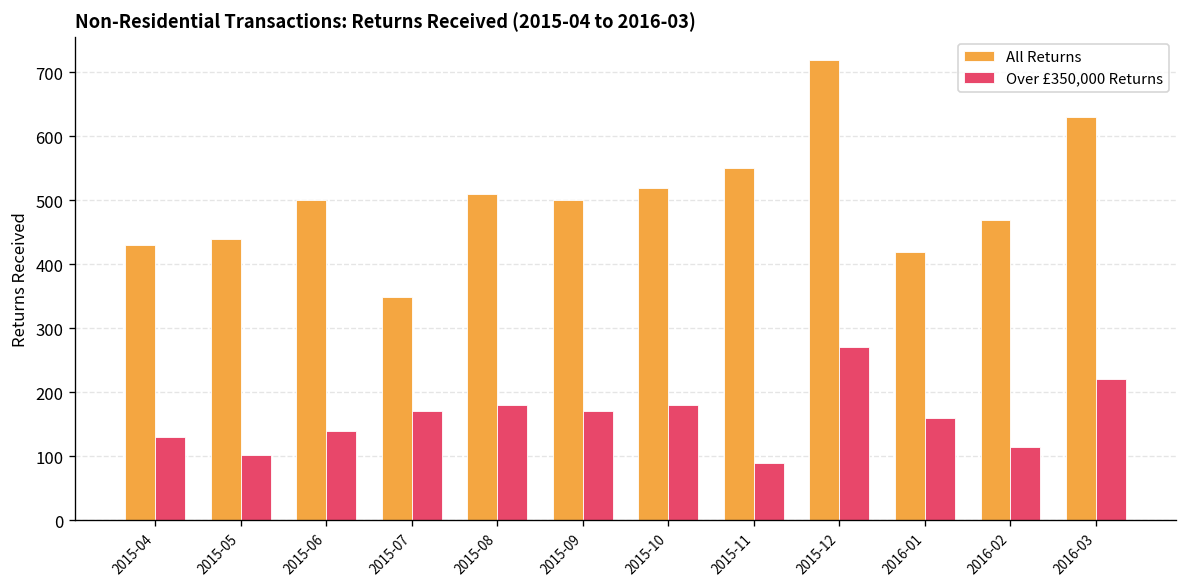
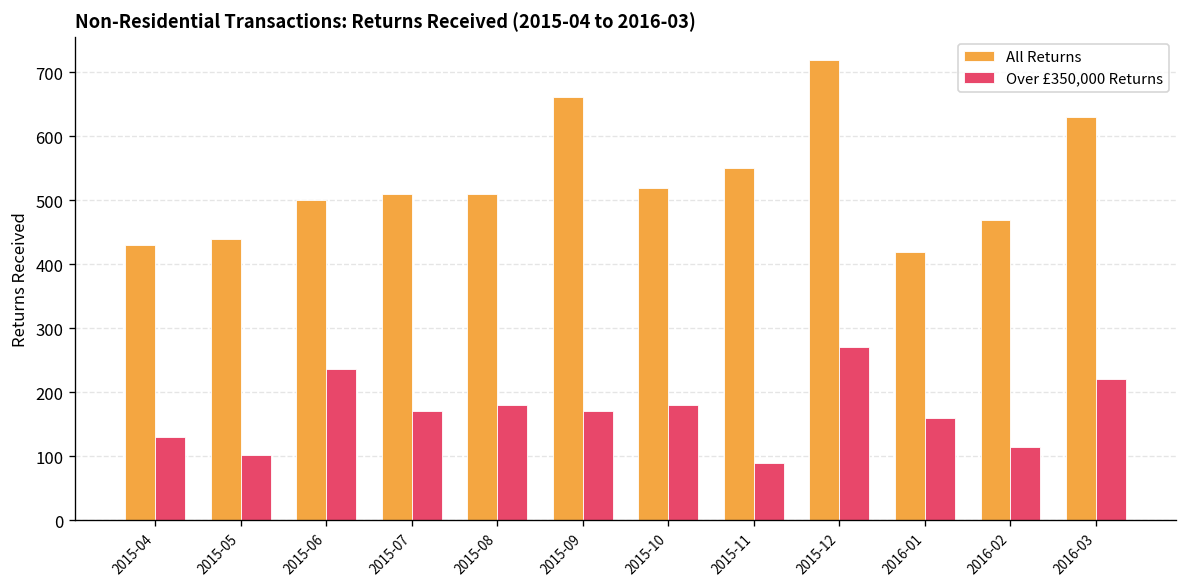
  {
    "All Returns": {
      "2015-04": 430,
      "2015-05": 440,
      "2015-06": 500,
-     "2015-07": 350,
+     "2015-07": 510,
      "2015-08": 510,
-     "2015-09": 500,
+     "2015-09": 660,
      "2015-10": 520,
      "2015-11": 550,
      "2015-12": 720,
      "2016-01": 420,
      "2016-02": 470,
      "2016-03": 630
    },
    "Over £350,000 Returns": {
      "2015-04": 130,
      "2015-05": 100,
-     "2015-06": 140,
+     "2015-06": 240,
      "2015-07": 170,
      "2015-08": 180,
      "2015-09": 170,
      "2015-10": 180,
      "2015-11": 90,
      "2015-12": 270,
      "2016-01": 160,
      "2016-02": 110,
      "2016-03": 220
    }
  }
